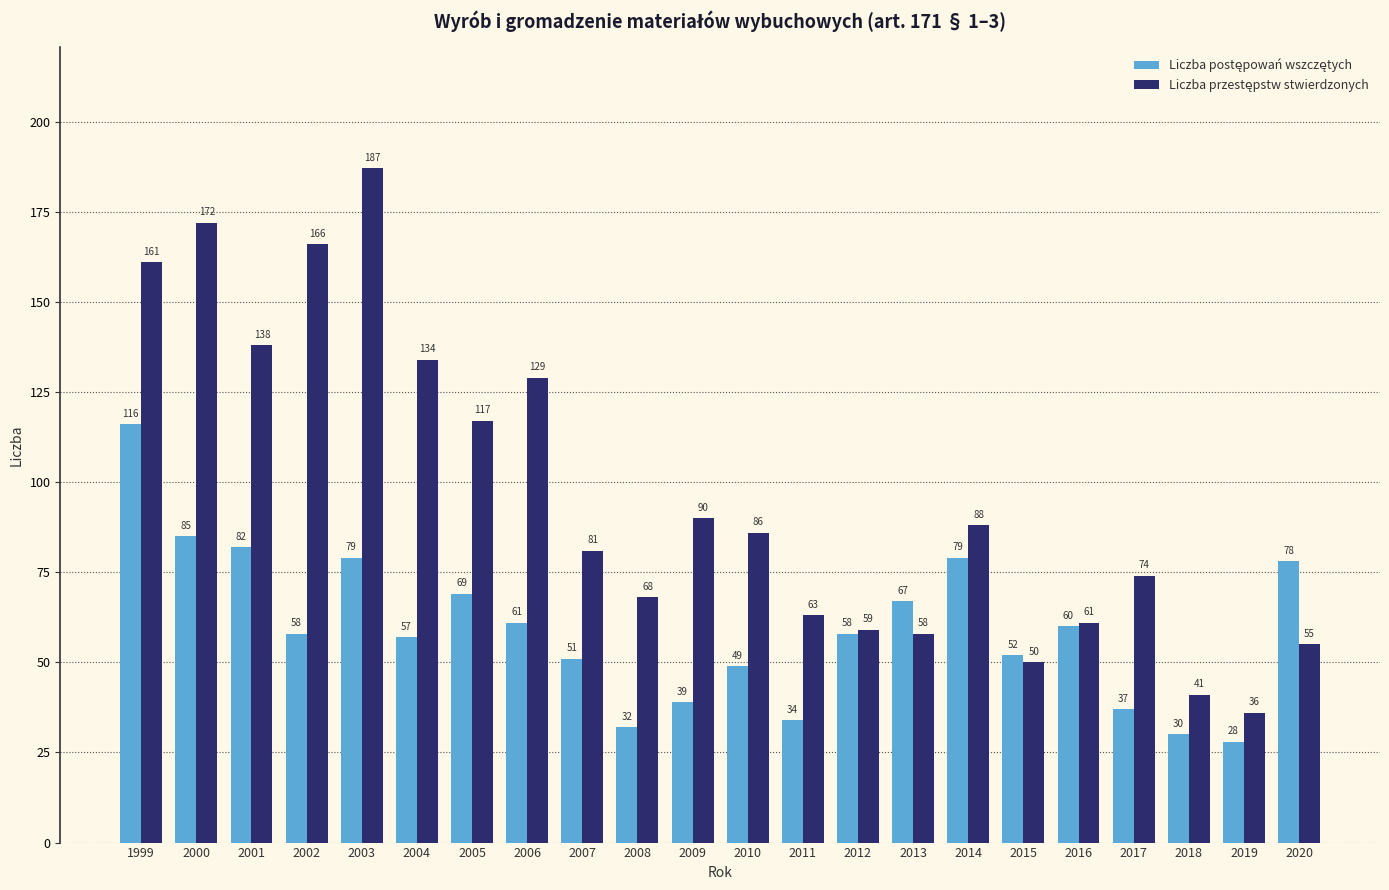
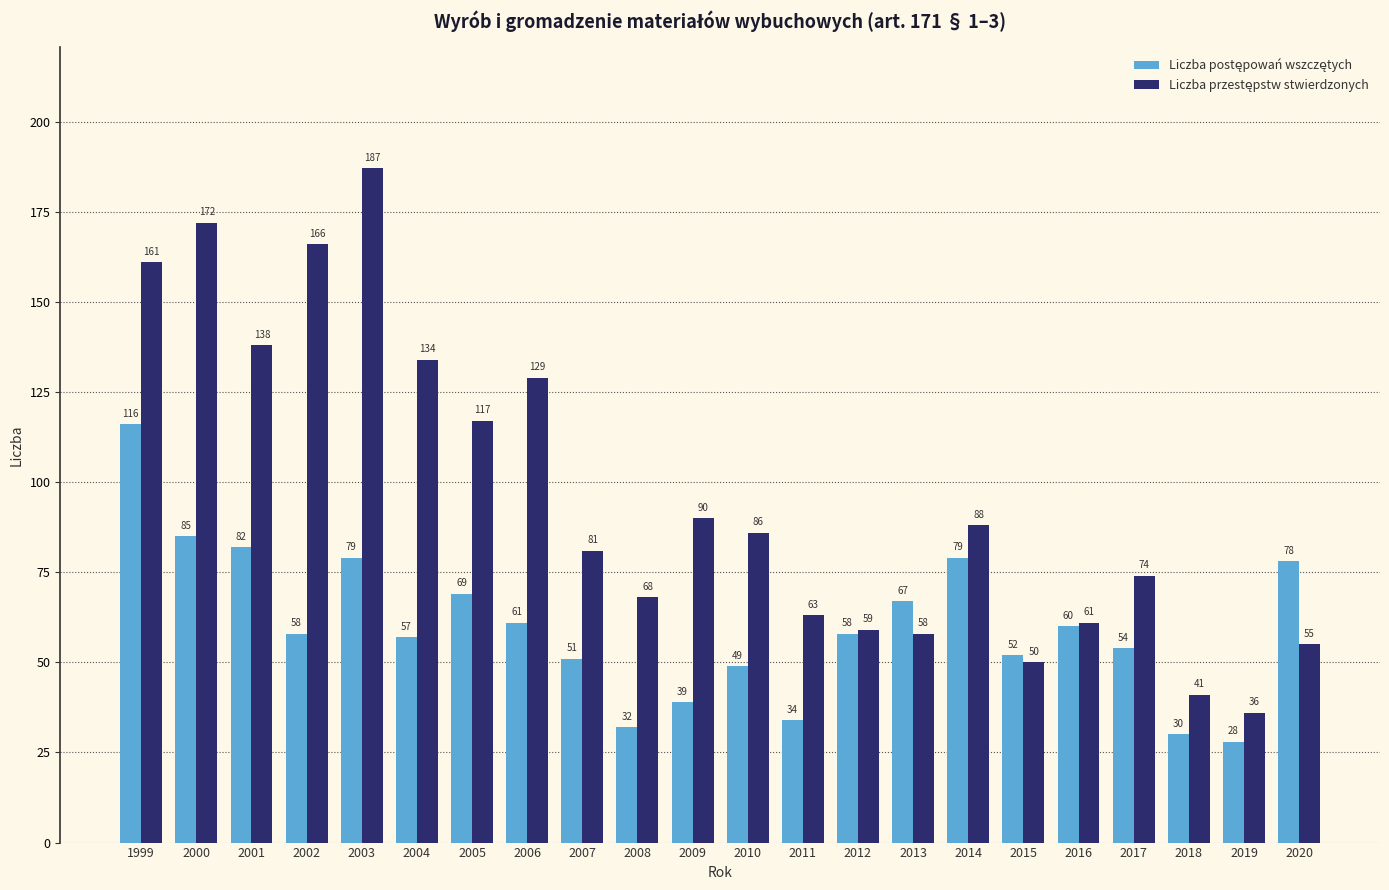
  {
    "Liczba postępowań wszczętych": {
      "1999": 116,
      "2000": 85,
      "2001": 82,
      "2002": 58,
      "2003": 79,
      "2004": 57,
      "2005": 69,
      "2006": 61,
      "2007": 51,
      "2008": 32,
      "2009": 39,
      "2010": 49,
      "2011": 34,
      "2012": 58,
      "2013": 67,
      "2014": 79,
      "2015": 52,
      "2016": 60,
-     "2017": 37,
+     "2017": 54,
      "2018": 30,
      "2019": 28,
      "2020": 78
    },
    "Liczba przestępstw stwierdzonych": {
      "1999": 161,
      "2000": 172,
      "2001": 138,
      "2002": 166,
      "2003": 187,
      "2004": 134,
      "2005": 117,
      "2006": 129,
      "2007": 81,
      "2008": 68,
      "2009": 90,
      "2010": 86,
      "2011": 63,
      "2012": 59,
      "2013": 58,
      "2014": 88,
      "2015": 50,
      "2016": 61,
      "2017": 74,
      "2018": 41,
      "2019": 36,
      "2020": 55
    }
  }
